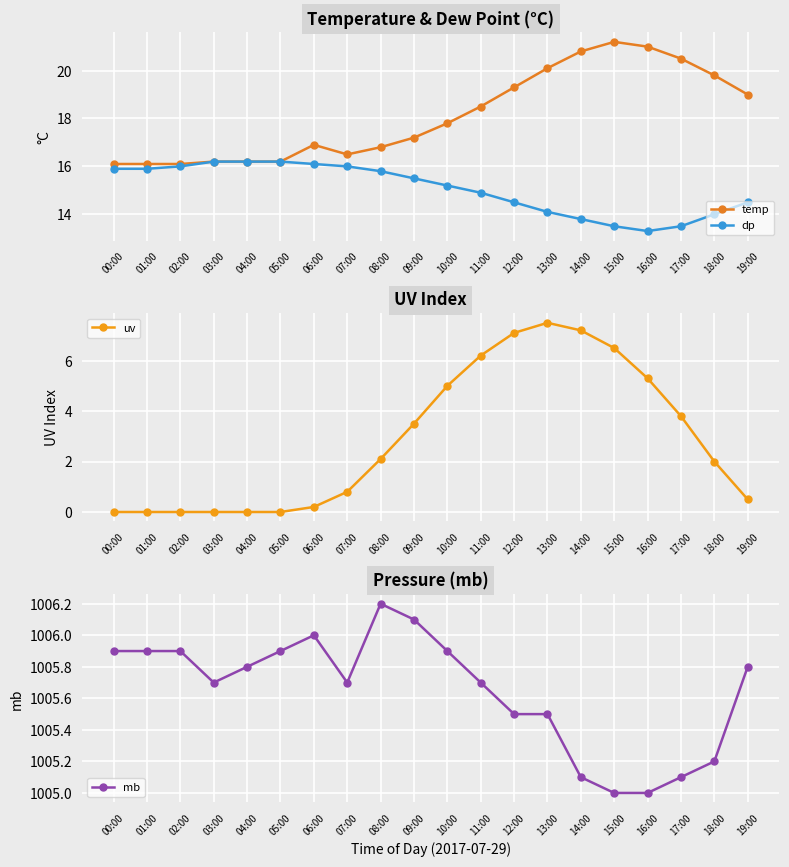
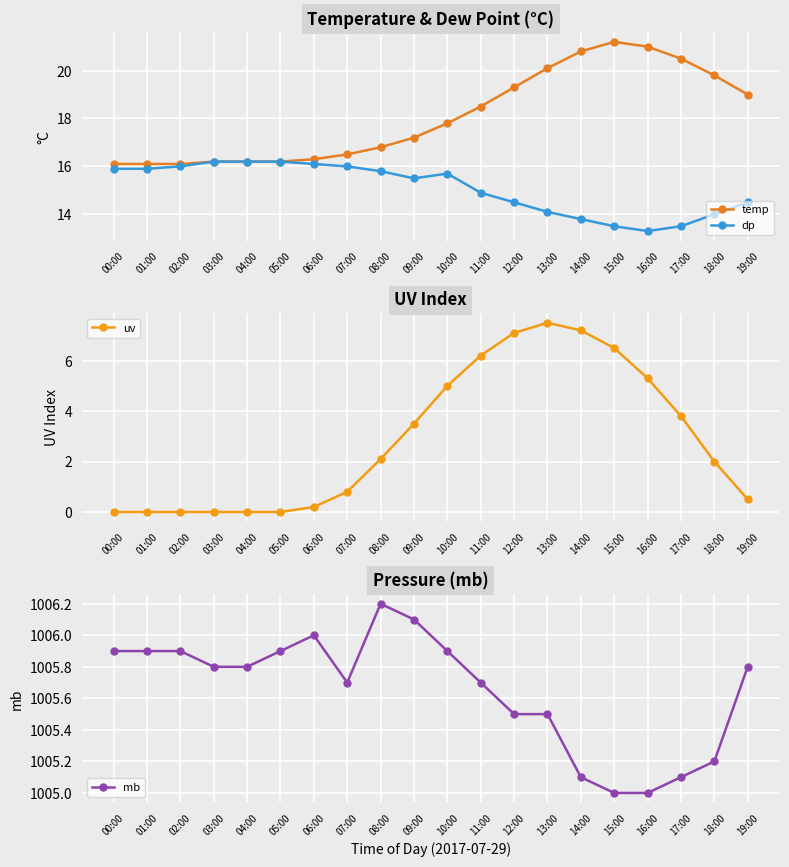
  {
    "Temperature & Dew Point (°C)": {
      "temp": {
        "00:00": 16.1,
        "01:00": 16.1,
-       "06:00": 16.9,
+       "06:00": 16.3,
        "07:00": 16.5,
        "08:00": 16.8,
        "09:00": 17.2,
        "10:00": 17.8,
        "11:00": 18.5,
        "12:00": 19.3,
        "13:00": 20.1,
        "14:00": 20.8,
        "15:00": 21.2,
        "16:00": 21.0,
        "17:00": 20.5,
        "18:00": 19.8,
        "19:00": 19.0
      },
      "dp": {
        "00:00": 15.9,
        "01:00": 15.9,
        "06:00": 16.1,
        "07:00": 16.0,
        "08:00": 15.8,
        "09:00": 15.5,
-       "10:00": 15.2,
+       "10:00": 15.7,
        "11:00": 14.9,
        "12:00": 14.5,
        "13:00": 14.1,
        "14:00": 13.8,
        "15:00": 13.5,
        "16:00": 13.3,
        "17:00": 13.5
      }
    },
    "UV Index": {
      "00:00": 0.0,
      "01:00": 0.0,
      "02:00": 0.0,
      "03:00": 0.0,
      "04:00": 0.0,
      "05:00": 0.0,
      "06:00": 0.2,
      "07:00": 0.8,
      "08:00": 2.1,
      "09:00": 3.5,
      "10:00": 5.0,
      "11:00": 6.2,
      "12:00": 7.1,
      "13:00": 7.5,
      "14:00": 7.2,
      "15:00": 6.5,
      "16:00": 5.3,
      "17:00": 3.8,
      "18:00": 2.0,
      "19:00": 0.5
    },
    "Pressure (mb)": {
      "00:00": 1005.9,
      "01:00": 1005.9,
      "02:00": 1005.9,
-     "03:00": 1005.7,
+     "03:00": 1005.8,
      "04:00": 1005.8,
      "05:00": 1005.9,
      "06:00": 1006.0,
      "07:00": 1005.7,
      "08:00": 1006.2,
      "09:00": 1006.1,
      "10:00": 1005.9,
      "11:00": 1005.7,
      "12:00": 1005.5,
      "13:00": 1005.5,
      "14:00": 1005.1,
      "15:00": 1005.0,
      "16:00": 1005.0,
      "17:00": 1005.1,
      "18:00": 1005.2,
      "19:00": 1005.8
    }
  }
